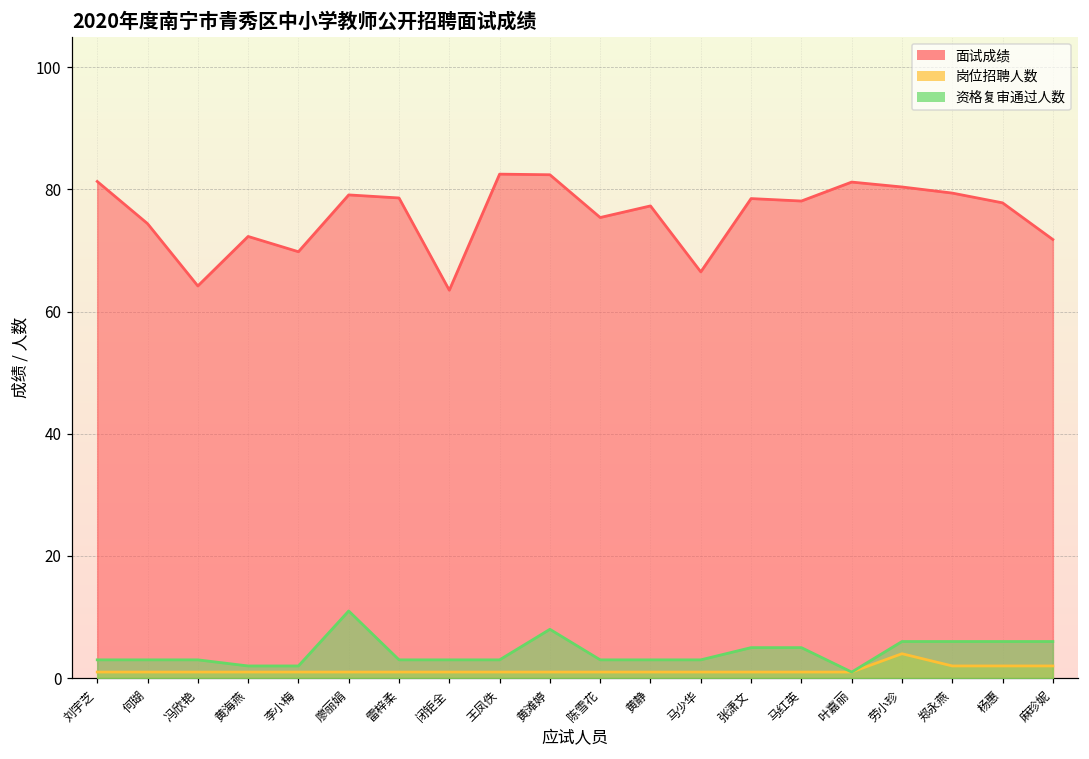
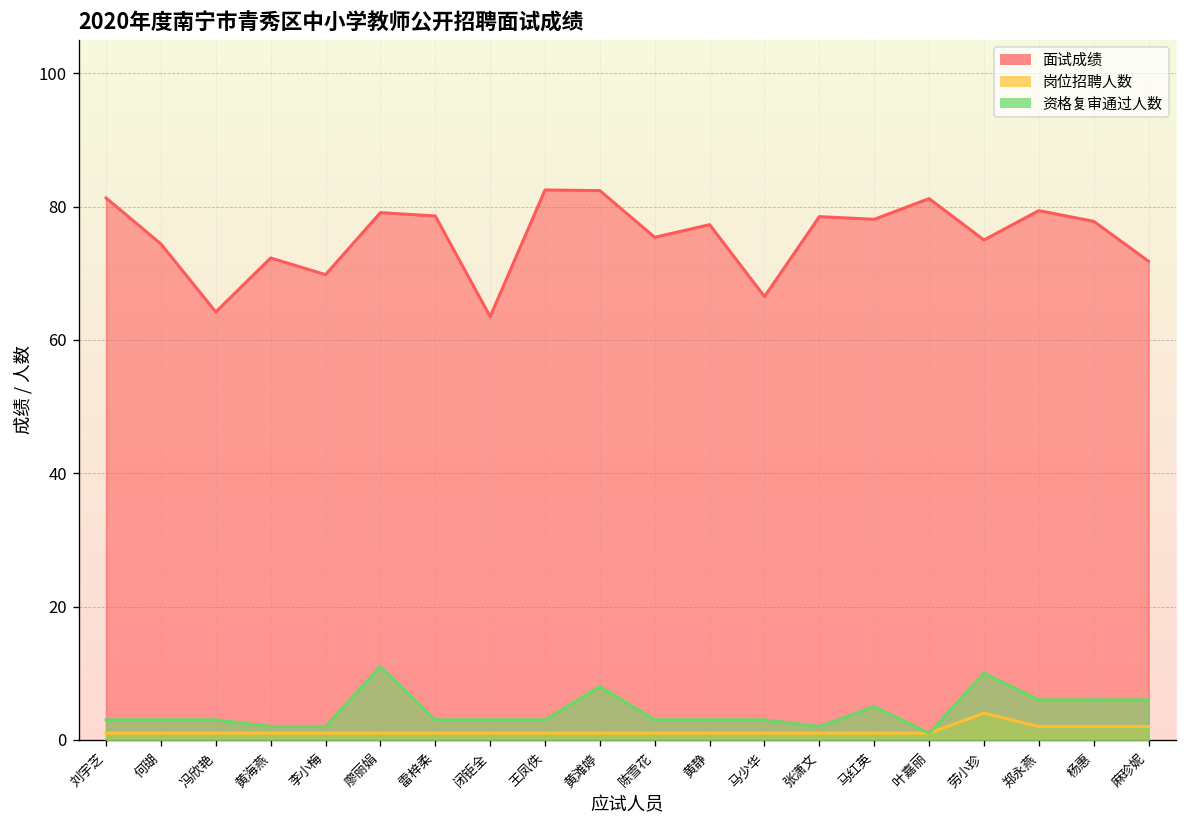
  {
    "面试成绩": {
      "刘宇芝": 81,
      "何瑚": 74,
      "冯欣艳": 64,
      "黄海燕": 72,
      "李小梅": 70,
      "廖丽娟": 79,
      "雷梓柔": 79,
      "闭钜全": 64,
      "王凤佚": 83,
      "黄滩婷": 82,
      "陈雪花": 75,
      "黄静": 77,
      "马少华": 67,
      "张潇文": 79,
      "马红英": 78,
      "叶嘉丽": 81,
-     "劳小珍": 80,
+     "劳小珍": 75,
      "郑永燕": 79,
      "杨惠": 78,
      "麻珍妮": 72
    },
    "岗位招聘人数": {
      "刘宇芝": 1,
      "何瑚": 1,
      "冯欣艳": 1,
      "黄海燕": 1,
      "李小梅": 1,
      "廖丽娟": 1,
      "雷梓柔": 1,
      "闭钜全": 1,
      "王凤佚": 1,
      "黄滩婷": 1,
      "陈雪花": 1,
      "黄静": 1,
      "马少华": 1,
      "张潇文": 1,
      "马红英": 1,
      "劳小珍": 4,
      "郑永燕": 2,
      "杨惠": 2,
      "麻珍妮": 2
    },
    "资格复审通过人数": {
      "刘宇芝": 3,
      "何瑚": 3,
      "冯欣艳": 3,
      "黄海燕": 2,
      "李小梅": 2,
      "廖丽娟": 11,
      "雷梓柔": 3,
      "闭钜全": 3,
      "王凤佚": 3,
      "黄滩婷": 8,
      "陈雪花": 3,
      "黄静": 3,
      "马少华": 3,
-     "张潇文": 5,
+     "张潇文": 2,
      "马红英": 5,
-     "劳小珍": 6,
+     "劳小珍": 10,
      "郑永燕": 6,
      "杨惠": 6,
      "麻珍妮": 6
    }
  }
